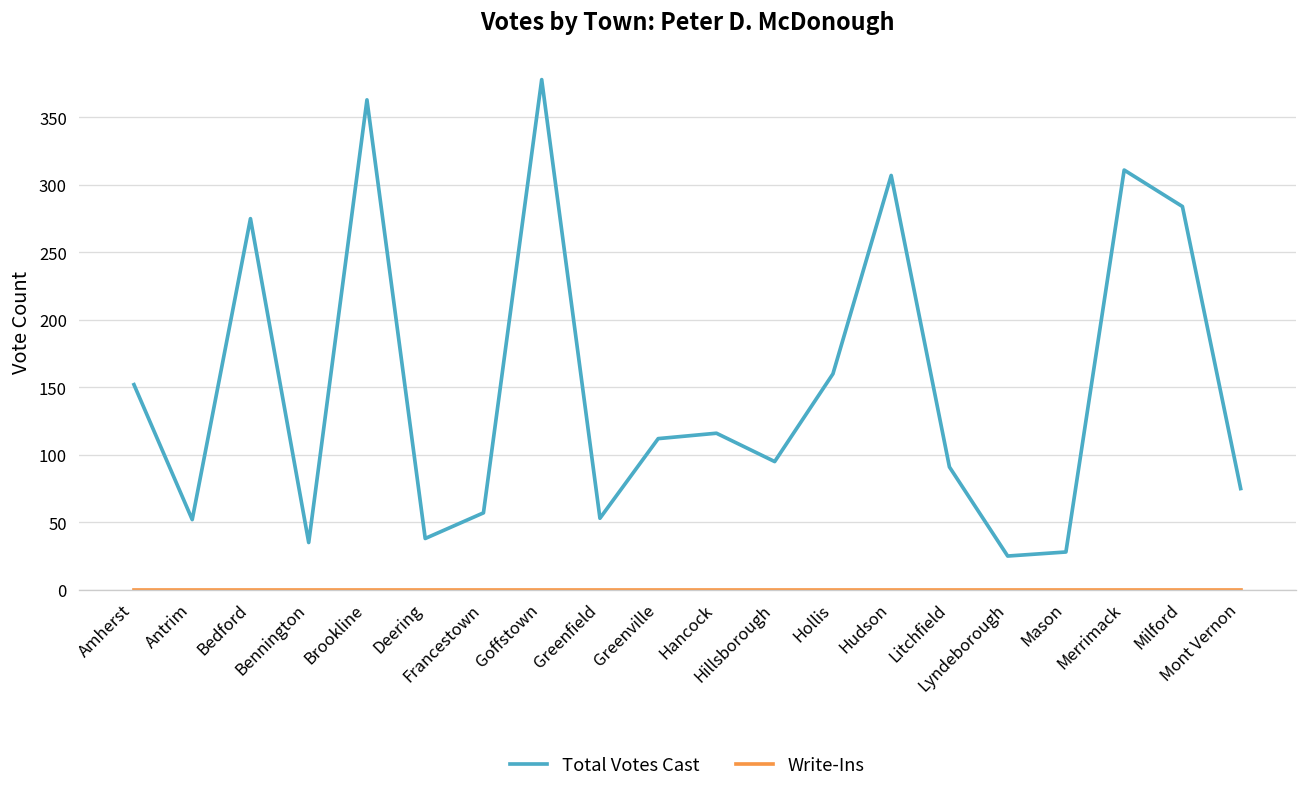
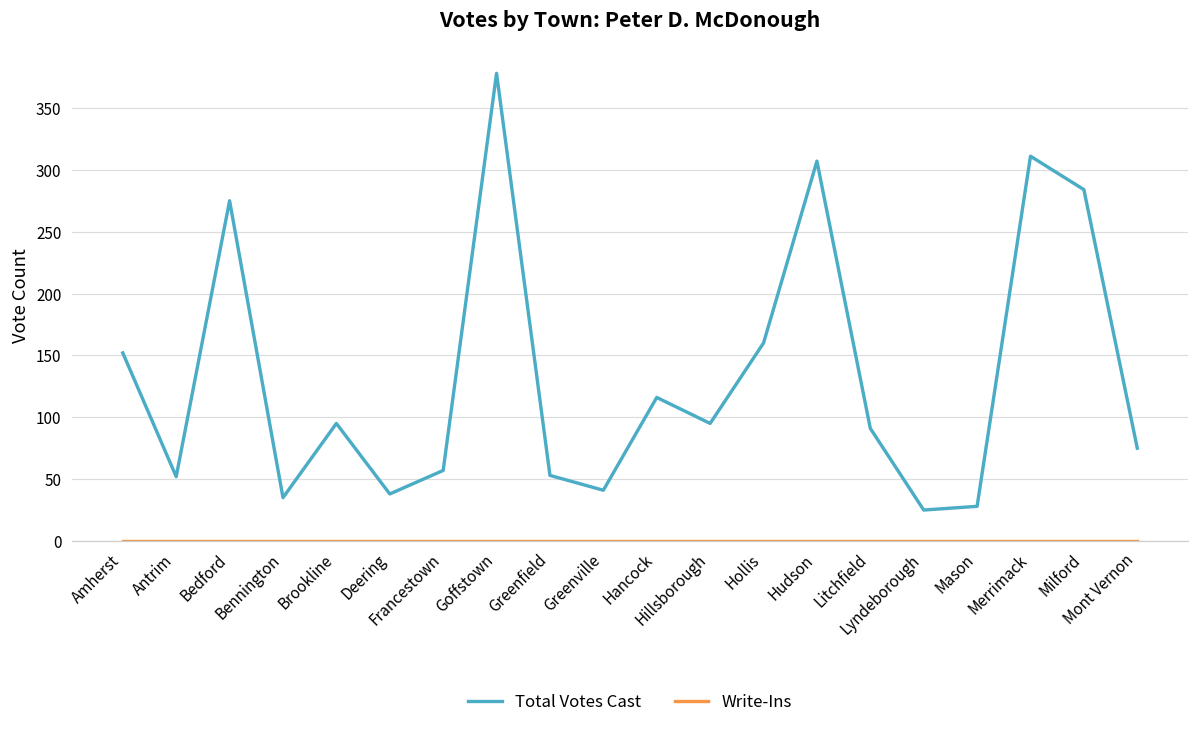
  {
    "Total Votes Cast": {
      "Amherst": 152,
      "Antrim": 52,
      "Bedford": 275,
      "Bennington": 35,
-     "Brookline": 363,
+     "Brookline": 95,
      "Deering": 38,
      "Francestown": 57,
      "Goffstown": 378,
      "Greenfield": 53,
-     "Greenville": 112,
+     "Greenville": 41,
      "Hancock": 116,
      "Hillsborough": 95,
      "Hollis": 160,
      "Hudson": 307,
      "Litchfield": 91,
      "Lyndeborough": 25,
      "Mason": 28,
      "Merrimack": 311,
      "Milford": 284,
      "Mont Vernon": 75
    },
    "Write-Ins": {
      "Amherst": 0,
      "Antrim": 0,
      "Bedford": 0,
      "Bennington": 0,
      "Brookline": 0,
      "Deering": 0,
      "Francestown": 0,
      "Goffstown": 0,
      "Greenfield": 0,
      "Greenville": 0,
      "Hancock": 0,
      "Hillsborough": 0,
      "Hollis": 0,
      "Hudson": 0,
      "Litchfield": 0,
      "Lyndeborough": 0,
      "Mason": 0,
      "Merrimack": 0,
      "Milford": 0,
      "Mont Vernon": 0
    }
  }
